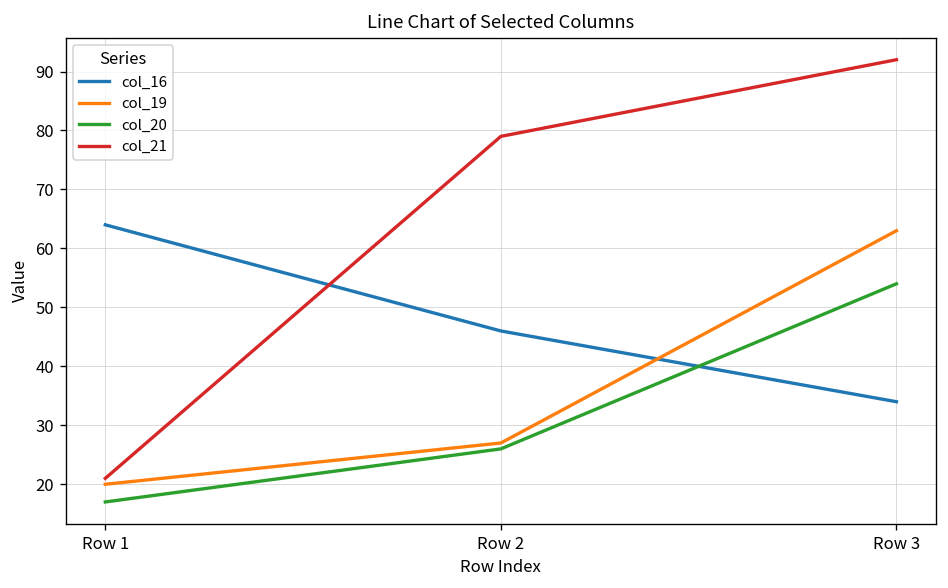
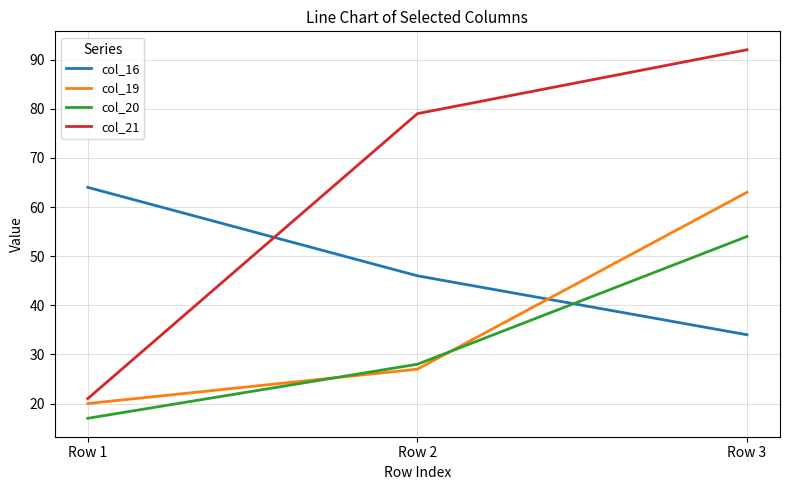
  {
    "col_16": {
      "Row 1": 64,
      "Row 2": 46,
      "Row 3": 34
    },
    "col_19": {
      "Row 1": 20,
      "Row 2": 27,
      "Row 3": 63
    },
    "col_20": {
      "Row 1": 17,
-     "Row 2": 26,
+     "Row 2": 28,
      "Row 3": 54
    },
    "col_21": {
      "Row 1": 21,
      "Row 2": 79,
      "Row 3": 92
    }
  }
